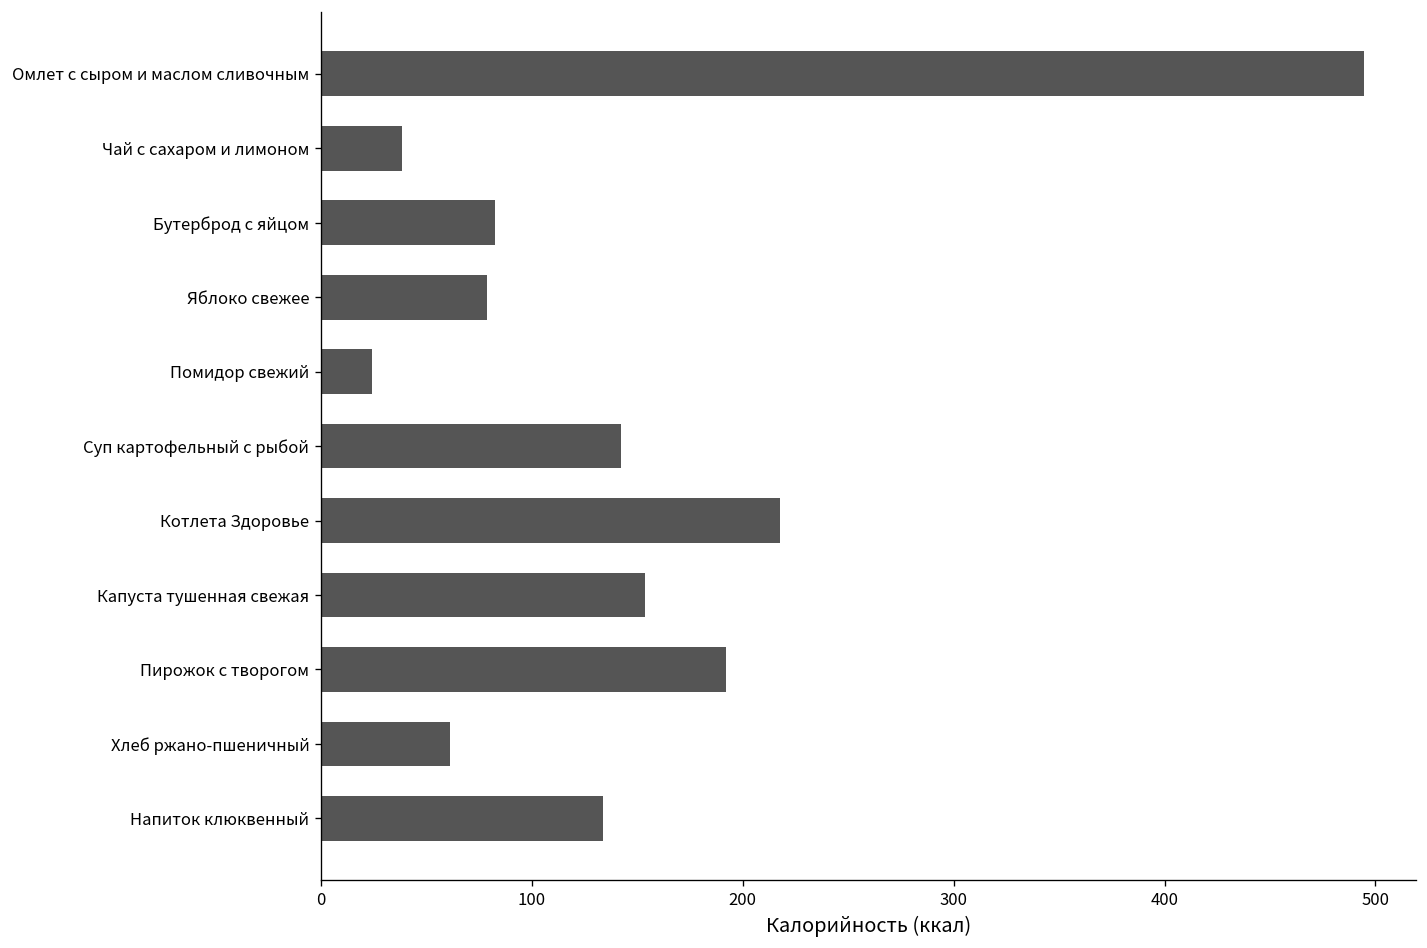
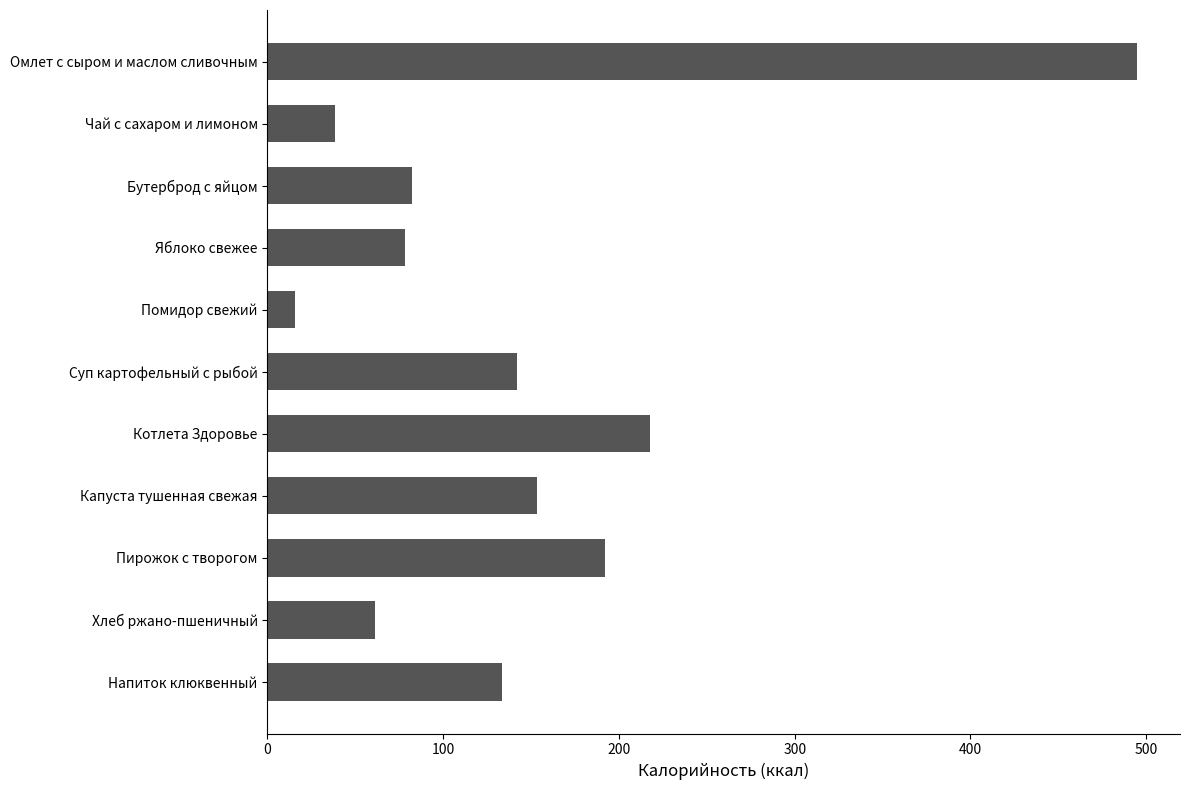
  {
    "Омлет с сыром и маслом сливочным": 495,
    "Чай с сахаром и лимоном": 39,
    "Бутерброд с яйцом": 82,
    "Яблоко свежее": 79,
-   "Помидор свежий": 24,
+   "Помидор свежий": 16,
    "Суп картофельный с рыбой": 142,
    "Котлета Здоровье": 218,
    "Капуста тушенная свежая": 154,
    "Пирожок с творогом": 192,
    "Хлеб ржано-пшеничный": 61,
    "Напиток клюквенный": 134
  }
